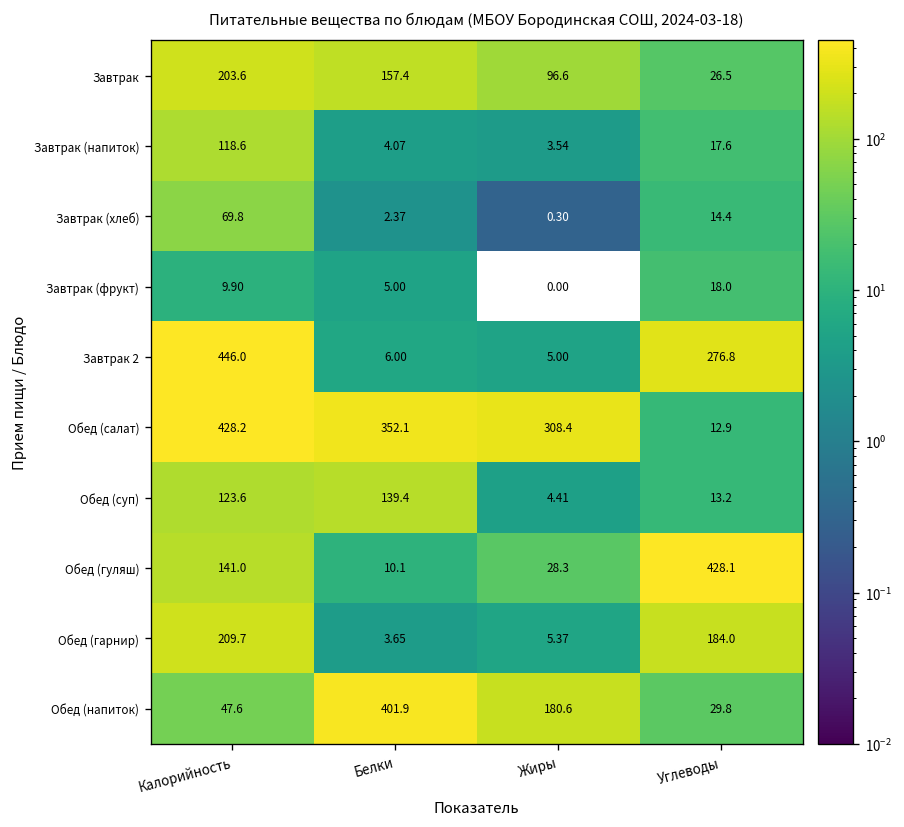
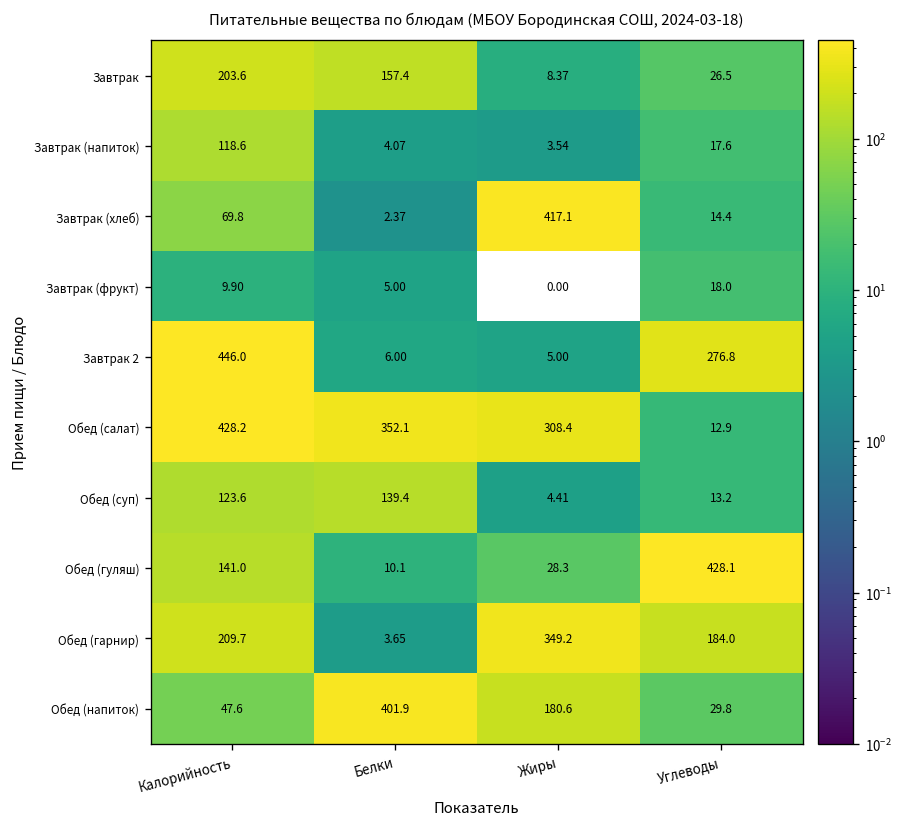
  {
    "Завтрак": {
      "Калорийность": 203.6,
      "Белки": 157.4,
-     "Жиры": 96.6,
+     "Жиры": 8.37,
      "Углеводы": 26.5
    },
    "Завтрак (напиток)": {
      "Калорийность": 118.6,
      "Белки": 4.07,
      "Жиры": 3.54,
      "Углеводы": 17.6
    },
    "Завтрак (хлеб)": {
      "Калорийность": 69.8,
      "Белки": 2.37,
-     "Жиры": 0.30,
+     "Жиры": 417.1,
      "Углеводы": 14.4
    },
    "Завтрак (фрукт)": {
      "Калорийность": 9.90,
      "Белки": 5.00,
      "Жиры": 0.00,
      "Углеводы": 18.0
    },
    "Завтрак 2": {
      "Калорийность": 446.0,
      "Белки": 6.00,
      "Жиры": 5.00,
      "Углеводы": 276.8
    },
    "Обед (салат)": {
      "Калорийность": 428.2,
      "Белки": 352.1,
      "Жиры": 308.4,
      "Углеводы": 12.9
    },
    "Обед (суп)": {
      "Калорийность": 123.6,
      "Белки": 139.4,
      "Жиры": 4.41,
      "Углеводы": 13.2
    },
    "Обед (гуляш)": {
      "Калорийность": 141.0,
      "Белки": 10.1,
      "Жиры": 28.3,
      "Углеводы": 428.1
    },
    "Обед (гарнир)": {
      "Калорийность": 209.7,
      "Белки": 3.65,
-     "Жиры": 5.37,
+     "Жиры": 349.2,
      "Углеводы": 184.0
    },
    "Обед (напиток)": {
      "Калорийность": 47.6,
      "Белки": 401.9,
      "Жиры": 180.6,
      "Углеводы": 29.8
    }
  }
